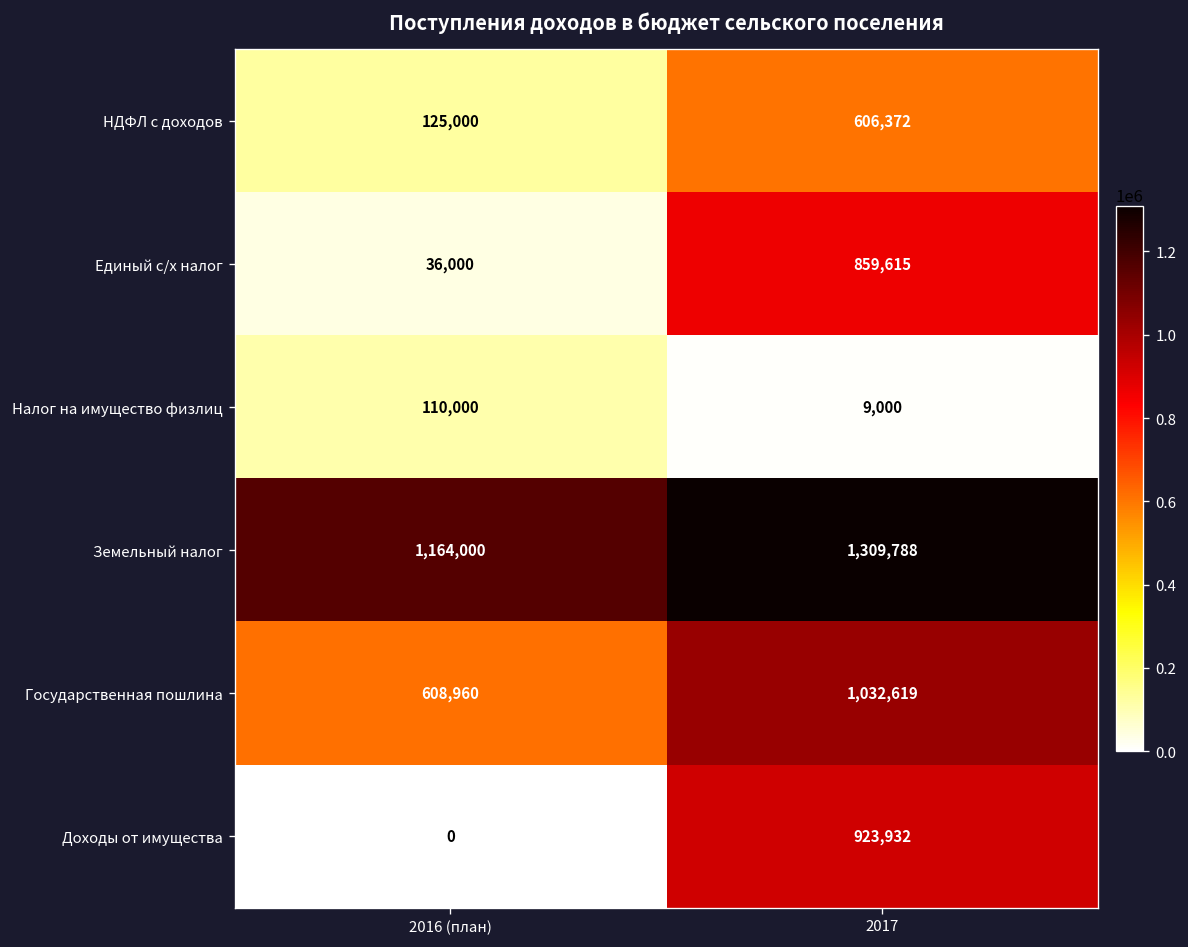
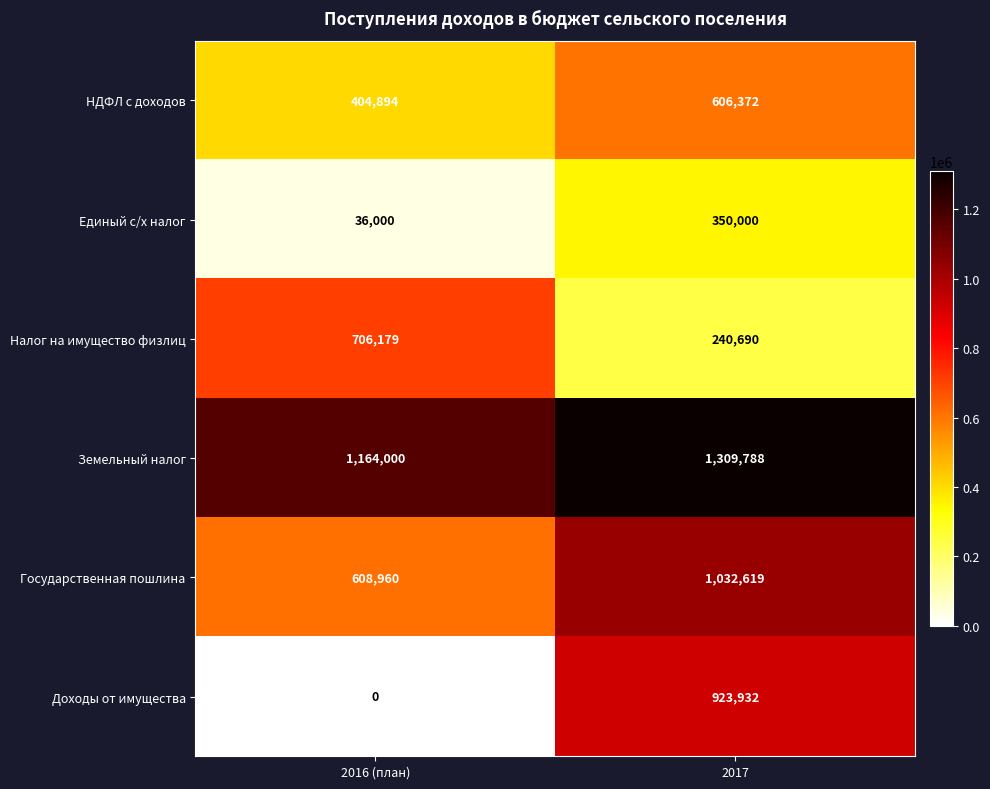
  {
    "НДФЛ с доходов": {
-     "2016 (план)": "125,000",
+     "2016 (план)": "404,894",
      "2017": "606,372"
    },
    "Единый с/х налог": {
      "2016 (план)": "36,000",
-     "2017": "859,615"
+     "2017": "350,000"
    },
    "Налог на имущество физлиц": {
-     "2016 (план)": "110,000",
-     "2017": "9,000"
+     "2016 (план)": "706,179",
+     "2017": "240,690"
    },
    "Земельный налог": {
      "2016 (план)": "1,164,000",
      "2017": "1,309,788"
    },
    "Государственная пошлина": {
      "2016 (план)": "608,960",
      "2017": "1,032,619"
    },
    "Доходы от имущества": {
      "2016 (план)": "0",
      "2017": "923,932"
    }
  }
